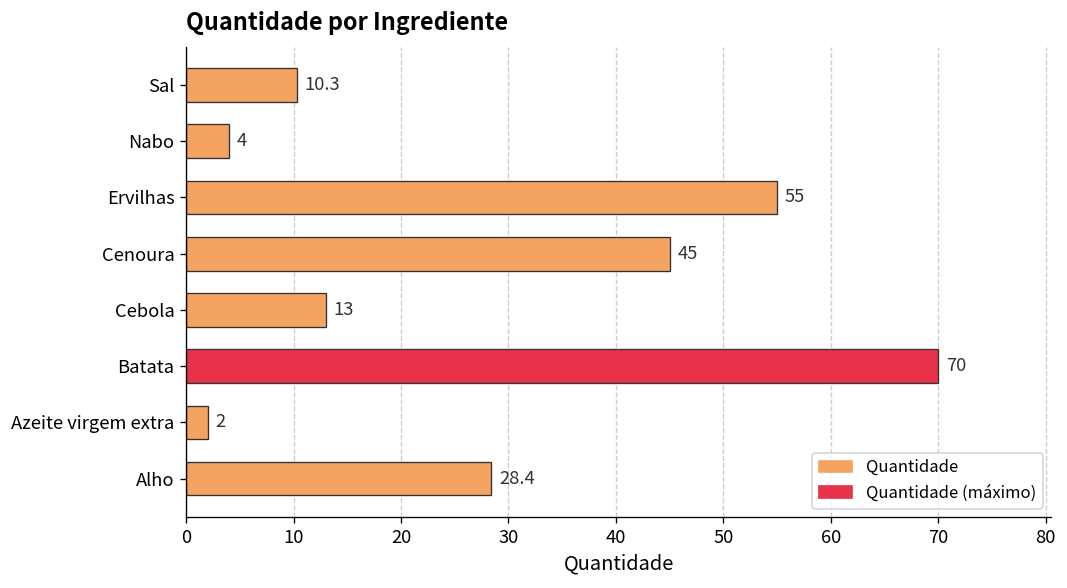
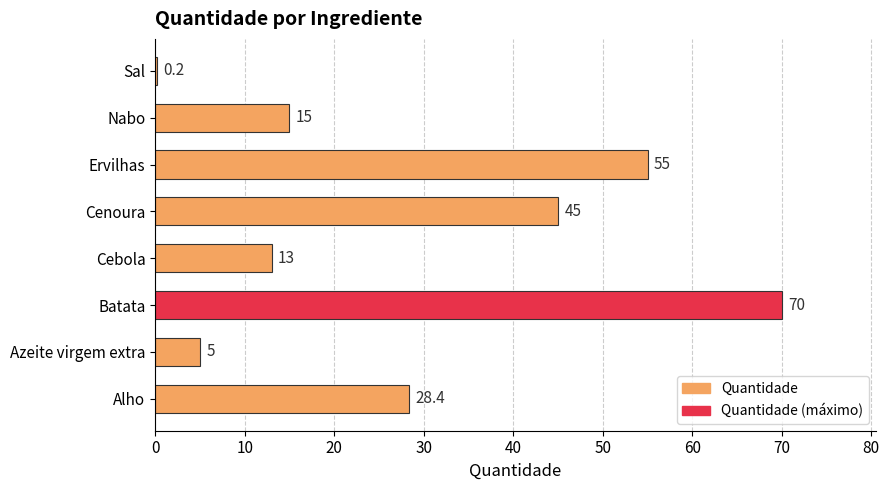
  {
-   "Sal": 10.3,
-   "Nabo": 4,
+   "Sal": 0.2,
+   "Nabo": 15,
    "Ervilhas": 55,
    "Cenoura": 45,
    "Cebola": 13,
    "Batata": 70,
-   "Azeite virgem extra": 2,
+   "Azeite virgem extra": 5,
    "Alho": 28.4
  }
